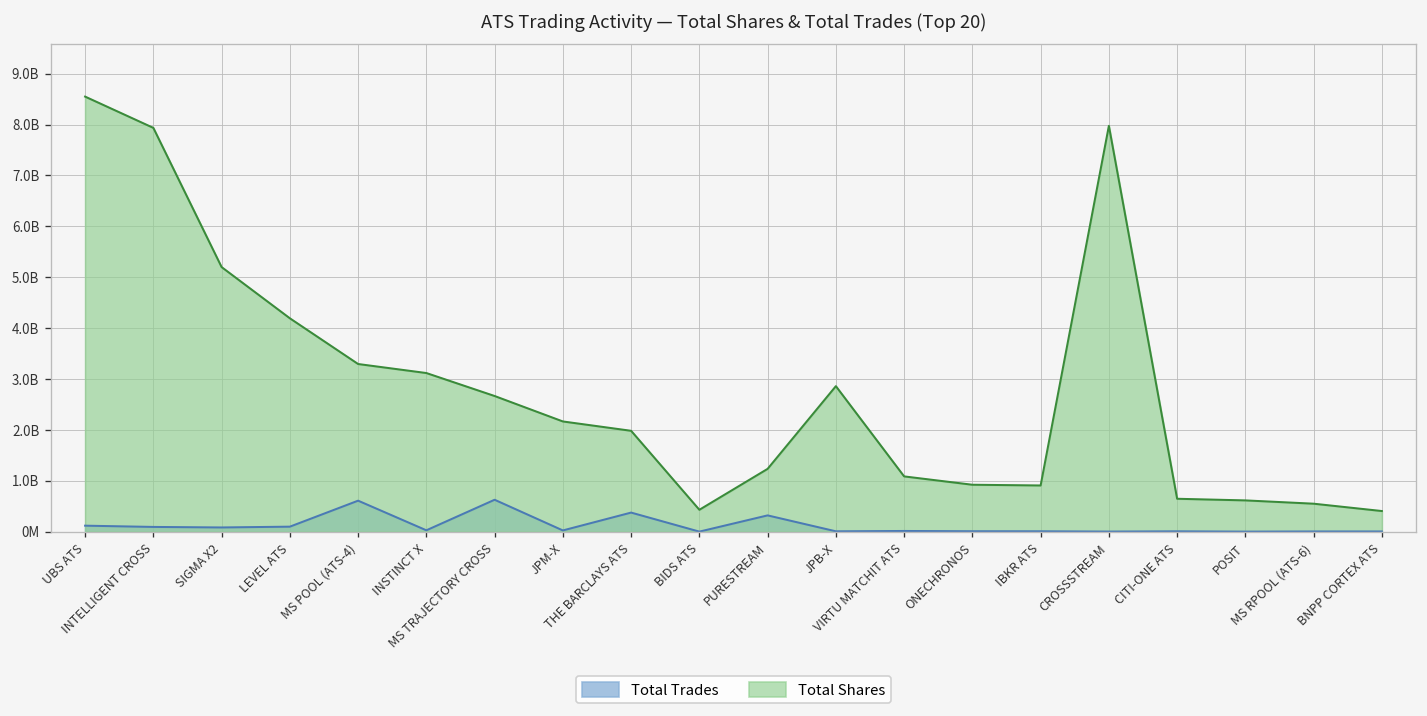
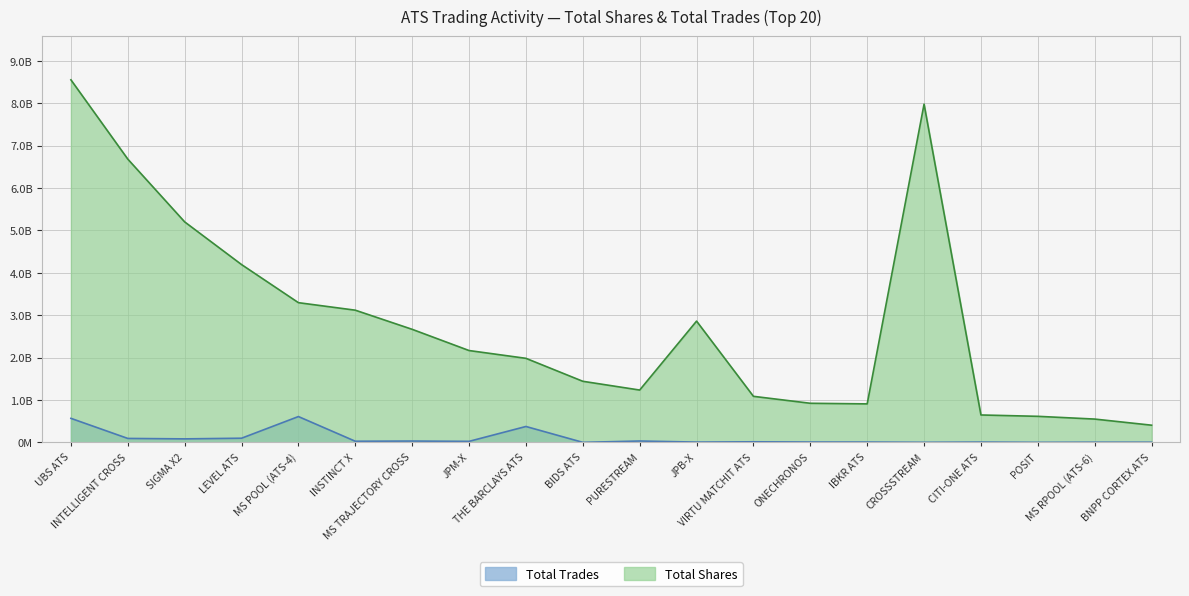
  {
    "Total Trades": {
-     "UBS ATS": 100000000,
+     "UBS ATS": 600000000,
      "INTELLIGENT CROSS": 100000000,
      "SIGMA X2": 100000000,
      "LEVEL ATS": 100000000,
      "MS POOL (ATS-4)": 600000000,
      "INSTINCT X": 0,
-     "MS TRAJECTORY CROSS": 600000000,
+     "MS TRAJECTORY CROSS": 0,
      "JPM-X": 0,
      "THE BARCLAYS ATS": 400000000,
      "BIDS ATS": 0,
-     "PURESTREAM": 300000000,
+     "PURESTREAM": 0,
      "JPB-X": 0,
      "VIRTU MATCHIT ATS": 0,
      "ONECHRONOS": 0,
      "IBKR ATS": 0,
      "CROSSSTREAM": 0,
      "CITI-ONE ATS": 0,
      "POSIT": 0,
      "MS RPOOL (ATS-6)": 0,
      "BNPP CORTEX ATS": 0
    },
    "Total Shares": {
      "UBS ATS": 8500000000,
-     "INTELLIGENT CROSS": 7900000000,
+     "INTELLIGENT CROSS": 6700000000,
      "SIGMA X2": 5200000000,
      "LEVEL ATS": 4200000000,
      "MS POOL (ATS-4)": 3300000000,
      "INSTINCT X": 3100000000,
      "MS TRAJECTORY CROSS": 2700000000,
      "JPM-X": 2200000000,
      "THE BARCLAYS ATS": 2000000000,
-     "BIDS ATS": 400000000,
+     "BIDS ATS": 1400000000,
      "PURESTREAM": 1200000000,
      "JPB-X": 2900000000,
      "VIRTU MATCHIT ATS": 1100000000,
      "ONECHRONOS": 900000000,
      "IBKR ATS": 900000000,
      "CROSSSTREAM": 8000000000,
      "CITI-ONE ATS": 600000000,
      "POSIT": 600000000,
      "MS RPOOL (ATS-6)": 600000000,
      "BNPP CORTEX ATS": 400000000
    }
  }
